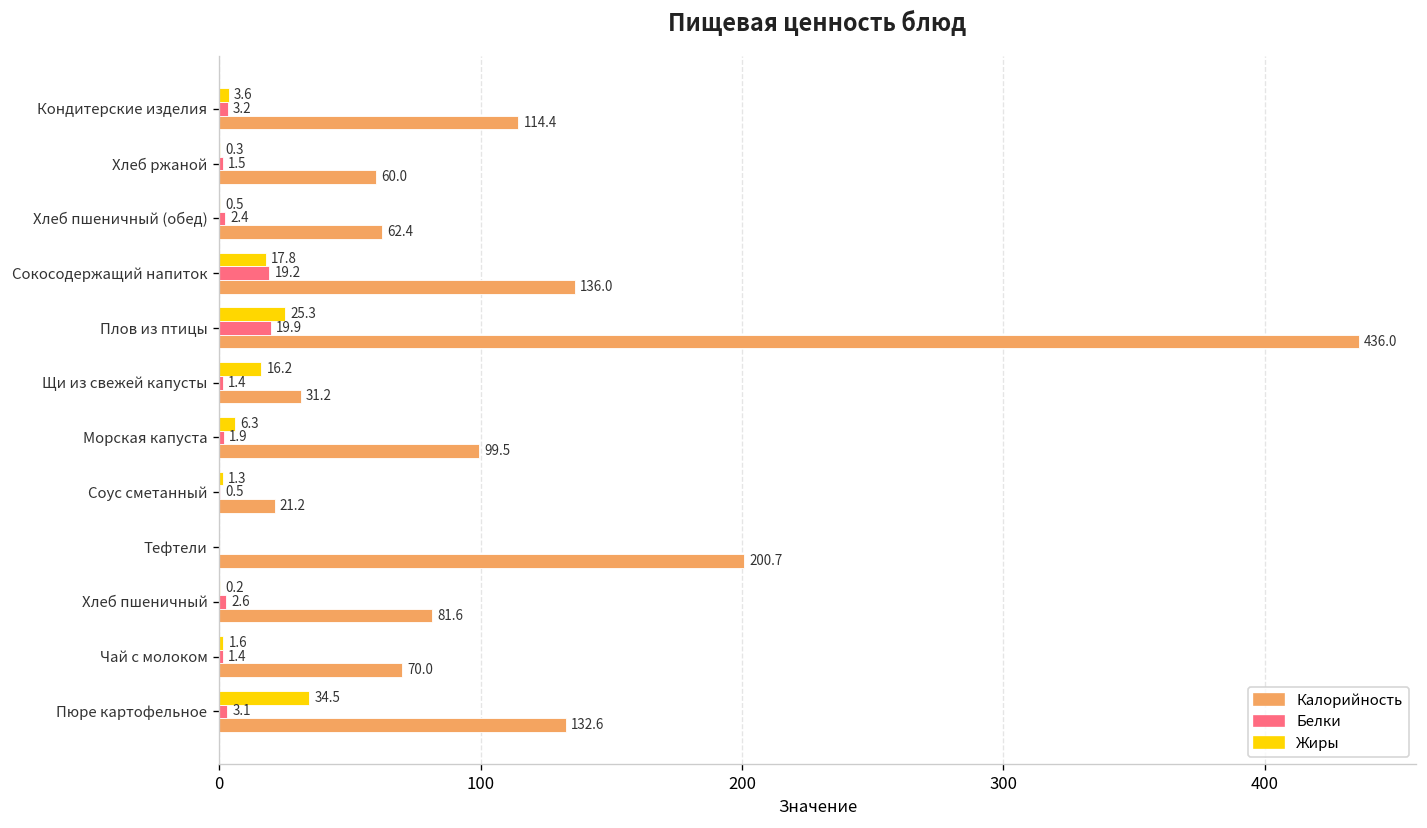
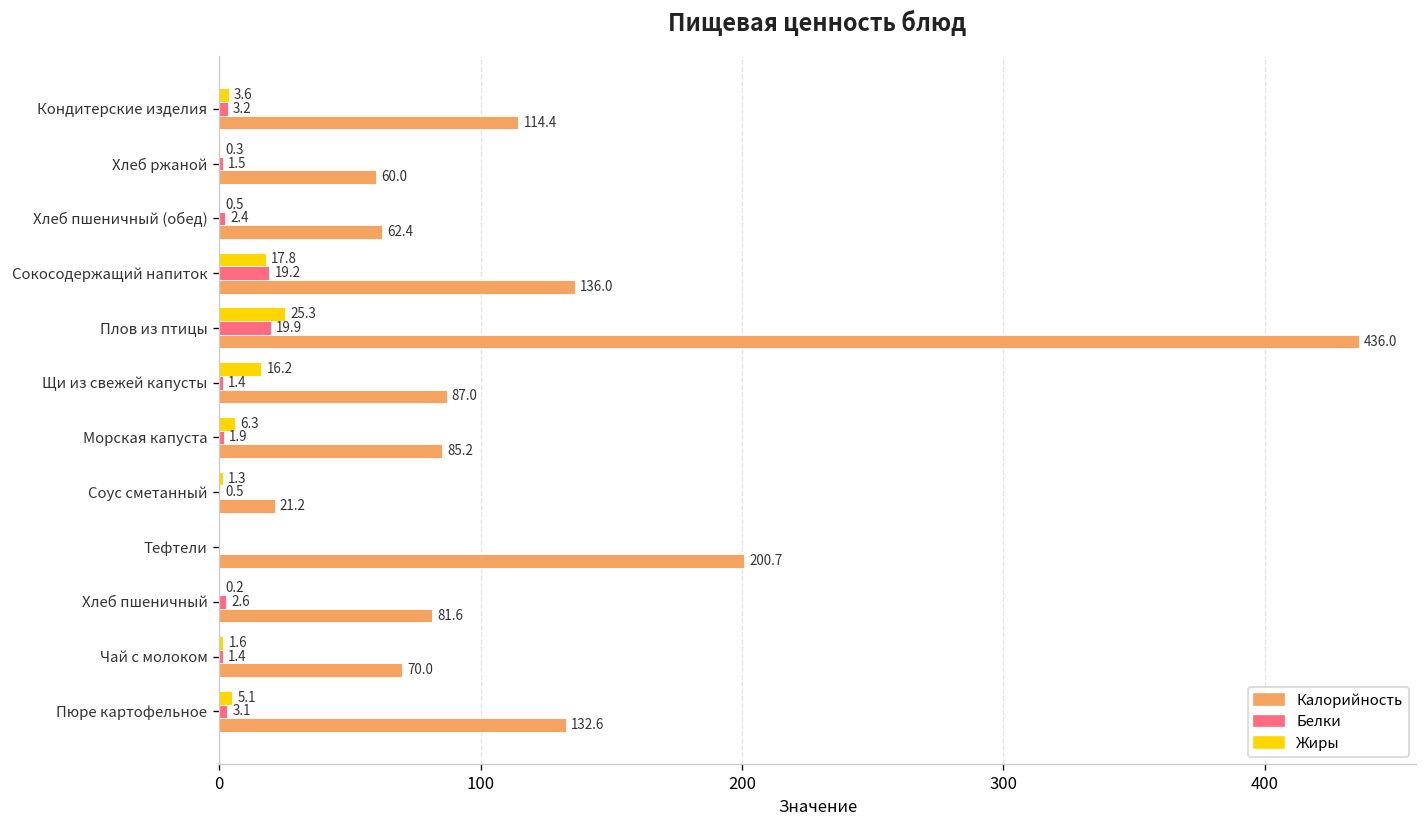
  {
    "Калорийность": {
      "Кондитерские изделия": 114.4,
      "Хлеб ржаной": 60.0,
      "Хлеб пшеничный (обед)": 62.4,
      "Сокосодержащий напиток": 136.0,
      "Плов из птицы": 436.0,
-     "Щи из свежей капусты": 31.2,
-     "Морская капуста": 99.5,
+     "Щи из свежей капусты": 87.0,
+     "Морская капуста": 85.2,
      "Соус сметанный": 21.2,
      "Тефтели": 200.7,
      "Хлеб пшеничный": 81.6,
      "Чай с молоком": 70.0,
      "Пюре картофельное": 132.6
    },
    "Белки": {
      "Кондитерские изделия": 3.2,
      "Хлеб ржаной": 1.5,
      "Хлеб пшеничный (обед)": 2.4,
      "Сокосодержащий напиток": 19.2,
      "Плов из птицы": 19.9,
      "Щи из свежей капусты": 1.4,
      "Морская капуста": 1.9,
      "Соус сметанный": 0.5,
      "Хлеб пшеничный": 2.6,
      "Чай с молоком": 1.4,
      "Пюре картофельное": 3.1
    },
    "Жиры": {
      "Кондитерские изделия": 3.6,
      "Хлеб ржаной": 0.3,
      "Хлеб пшеничный (обед)": 0.5,
      "Сокосодержащий напиток": 17.8,
      "Плов из птицы": 25.3,
      "Щи из свежей капусты": 16.2,
      "Морская капуста": 6.3,
      "Соус сметанный": 1.3,
      "Хлеб пшеничный": 0.2,
      "Чай с молоком": 1.6,
-     "Пюре картофельное": 34.5
+     "Пюре картофельное": 5.1
    }
  }
